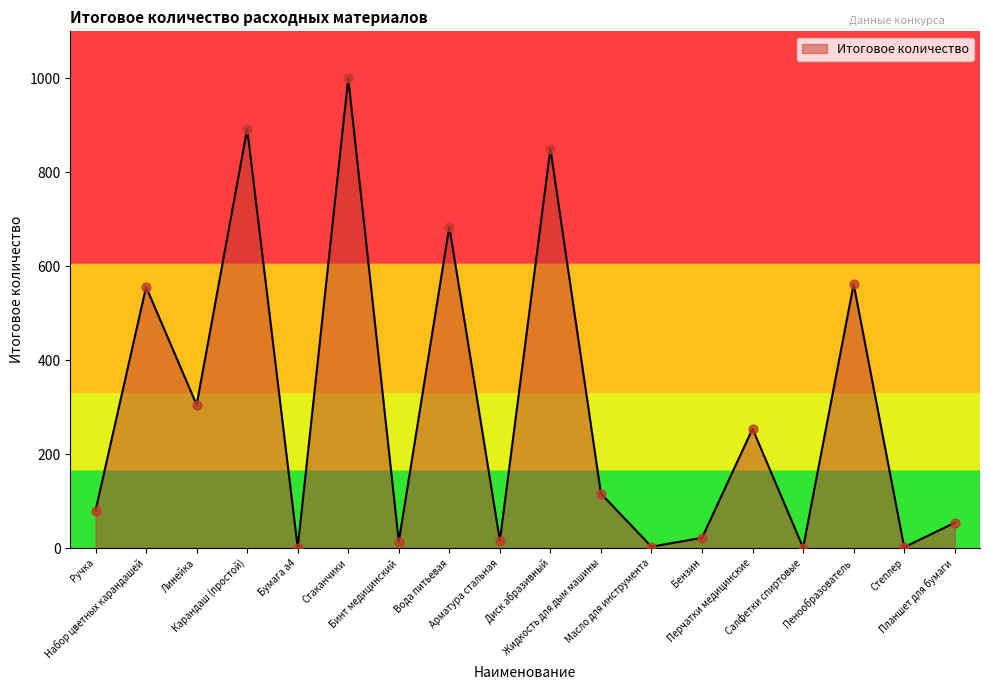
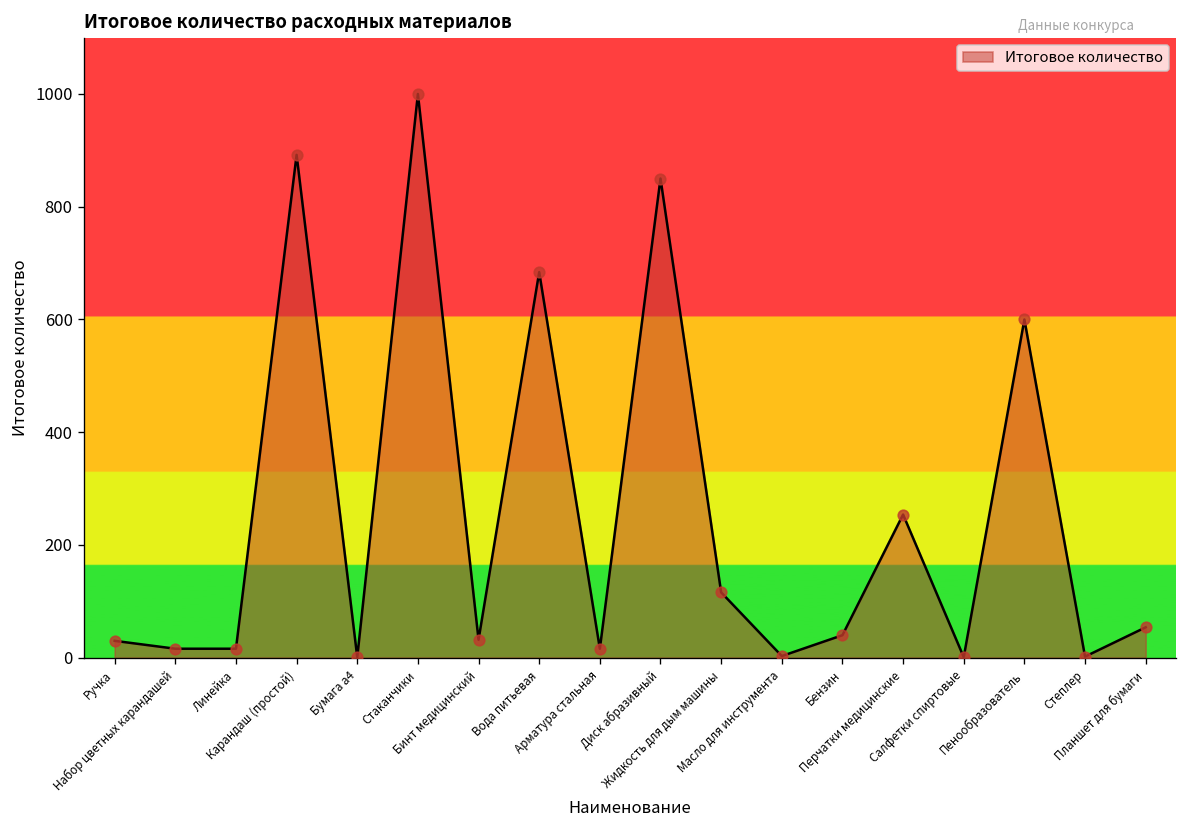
  {
-   "Ручка": 80,
-   "Набор цветных карандашей": 560,
-   "Линейка": 310,
+   "Ручка": 30,
+   "Набор цветных карандашей": 20,
+   "Линейка": 20,
    "Карандаш (простой)": 890,
    "Бумага а4": 0,
    "Стаканчики": 1000,
-   "Бинт медицинский": 10,
+   "Бинт медицинский": 30,
    "Вода питьевая": 680,
    "Арматура стальная": 20,
    "Диск абразивный": 850,
    "Жидкость для дым машины": 120,
    "Масло для инструмента": 0,
-   "Бензин": 20,
+   "Бензин": 40,
    "Перчатки медицинские": 250,
    "Салфетки спиртовые": 0,
-   "Пенообразователь": 560,
+   "Пенообразователь": 600,
    "Степлер": 0,
    "Планшет для бумаги": 50
  }
